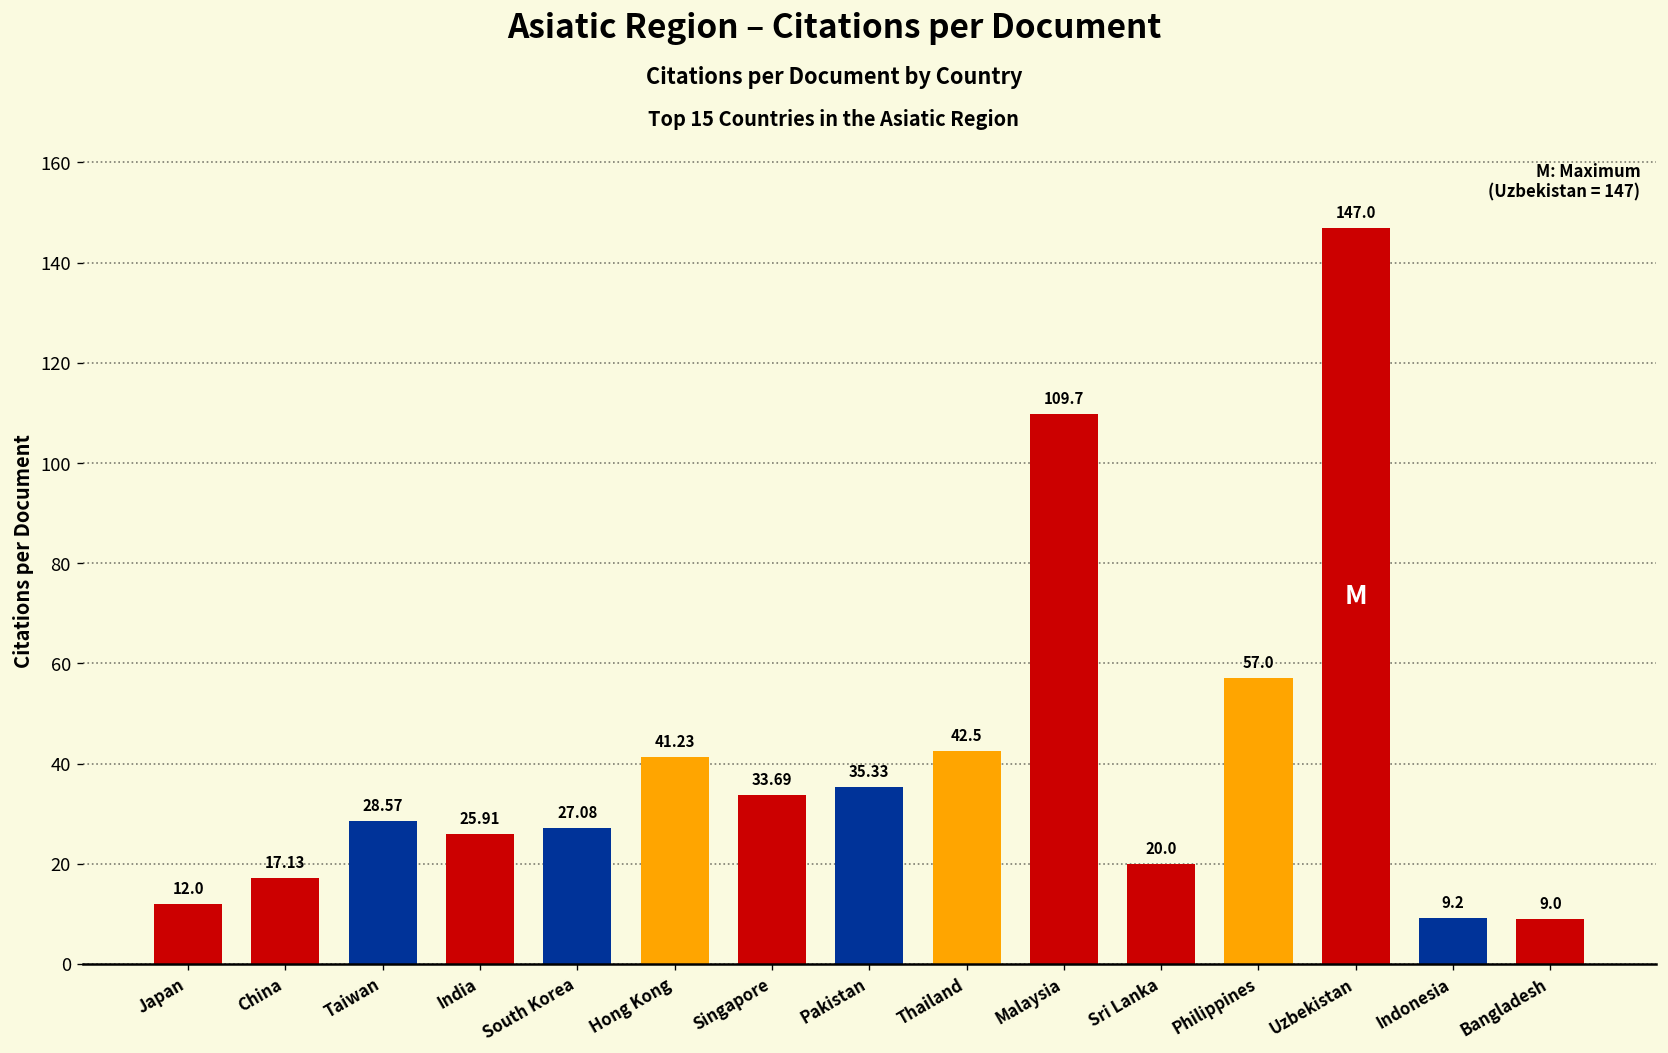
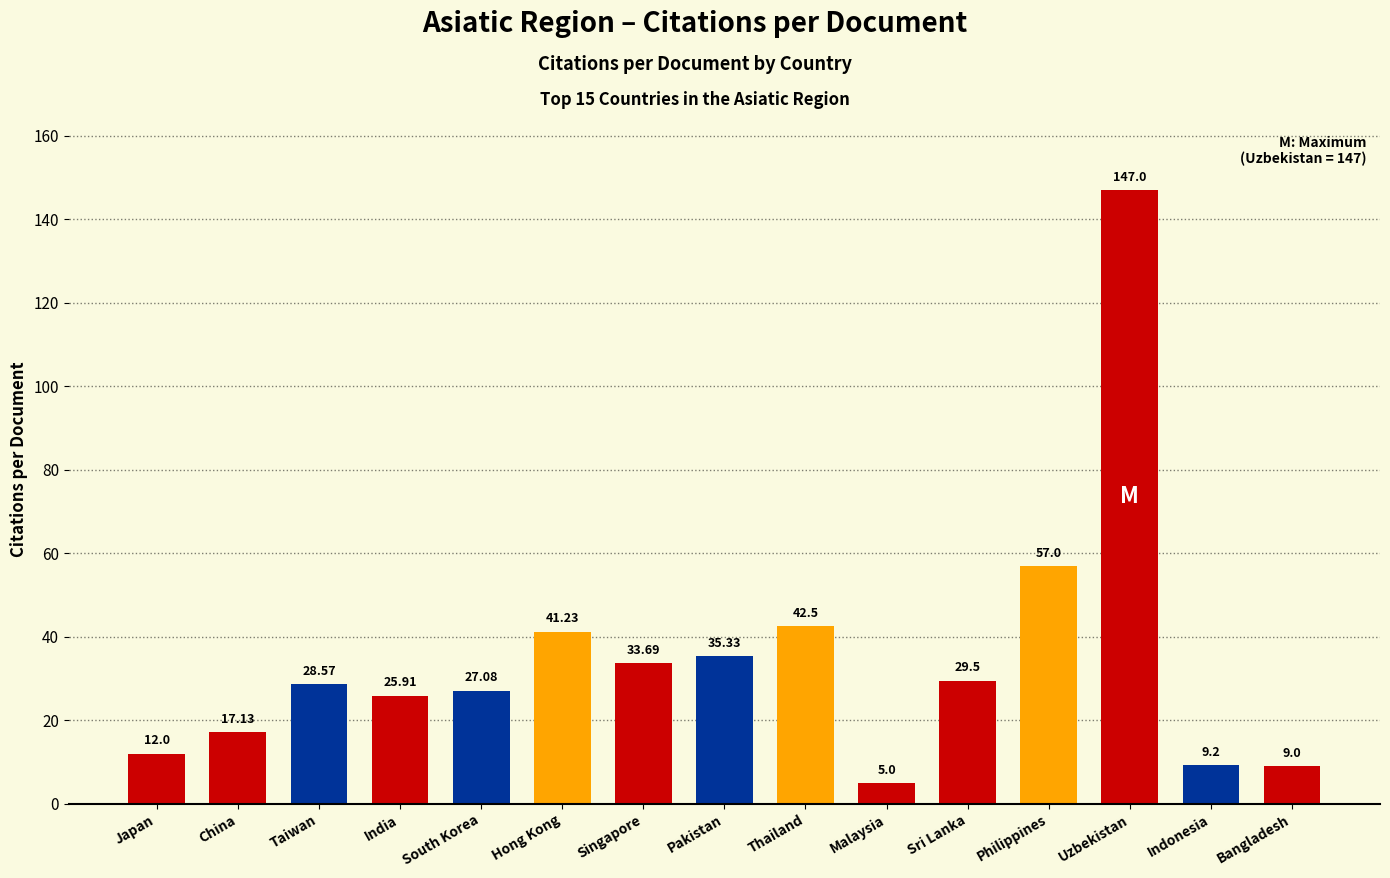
  {
    "Japan": 12.0,
    "China": 17.13,
    "Taiwan": 28.57,
    "India": 25.91,
    "South Korea": 27.08,
    "Hong Kong": 41.23,
    "Singapore": 33.69,
    "Pakistan": 35.33,
    "Thailand": 42.5,
-   "Malaysia": 109.7,
-   "Sri Lanka": 20.0,
+   "Malaysia": 5.0,
+   "Sri Lanka": 29.5,
    "Philippines": 57.0,
    "Uzbekistan": 147.0,
    "Indonesia": 9.2,
    "Bangladesh": 9.0
  }
